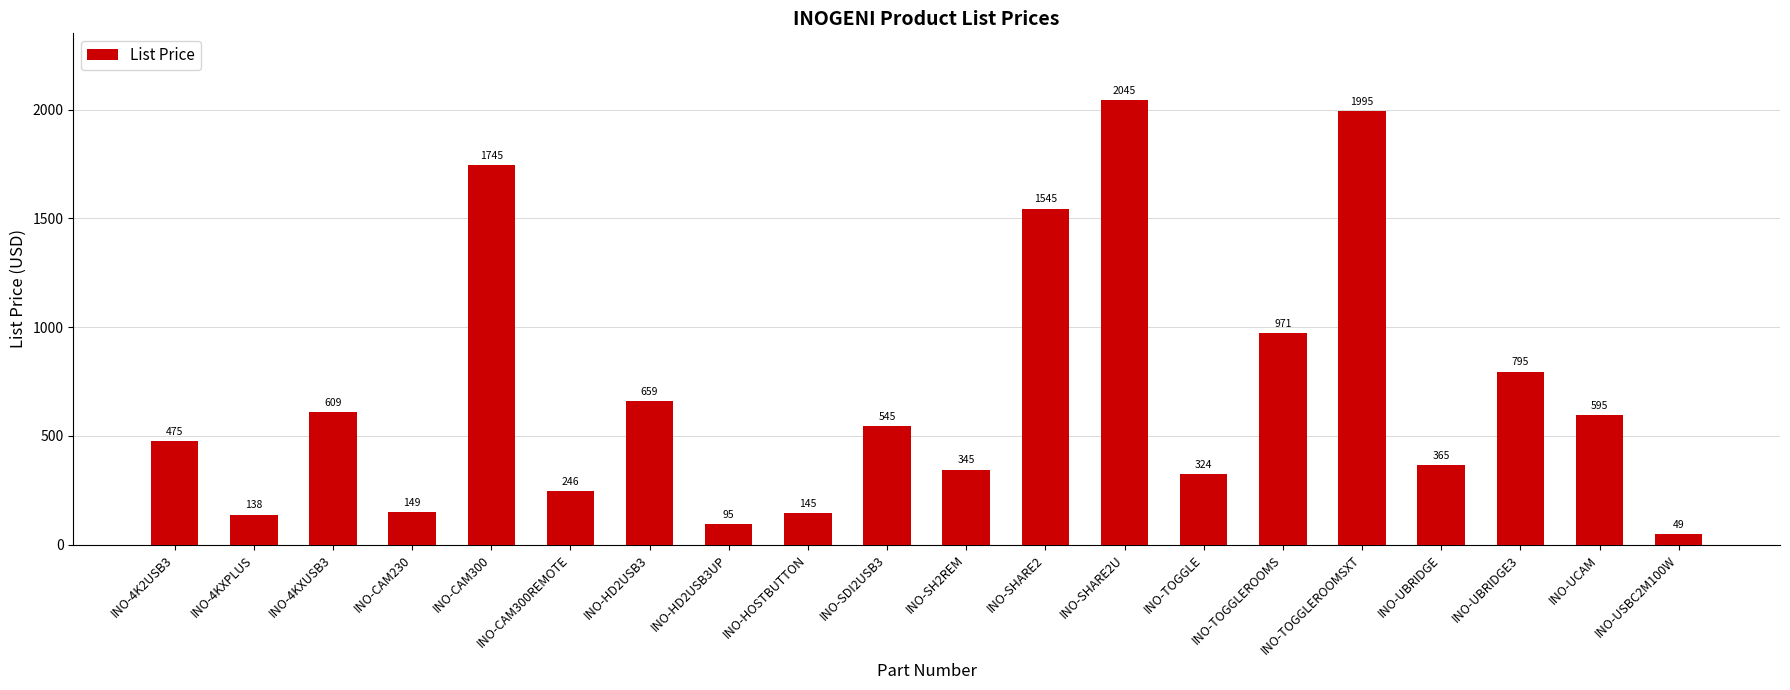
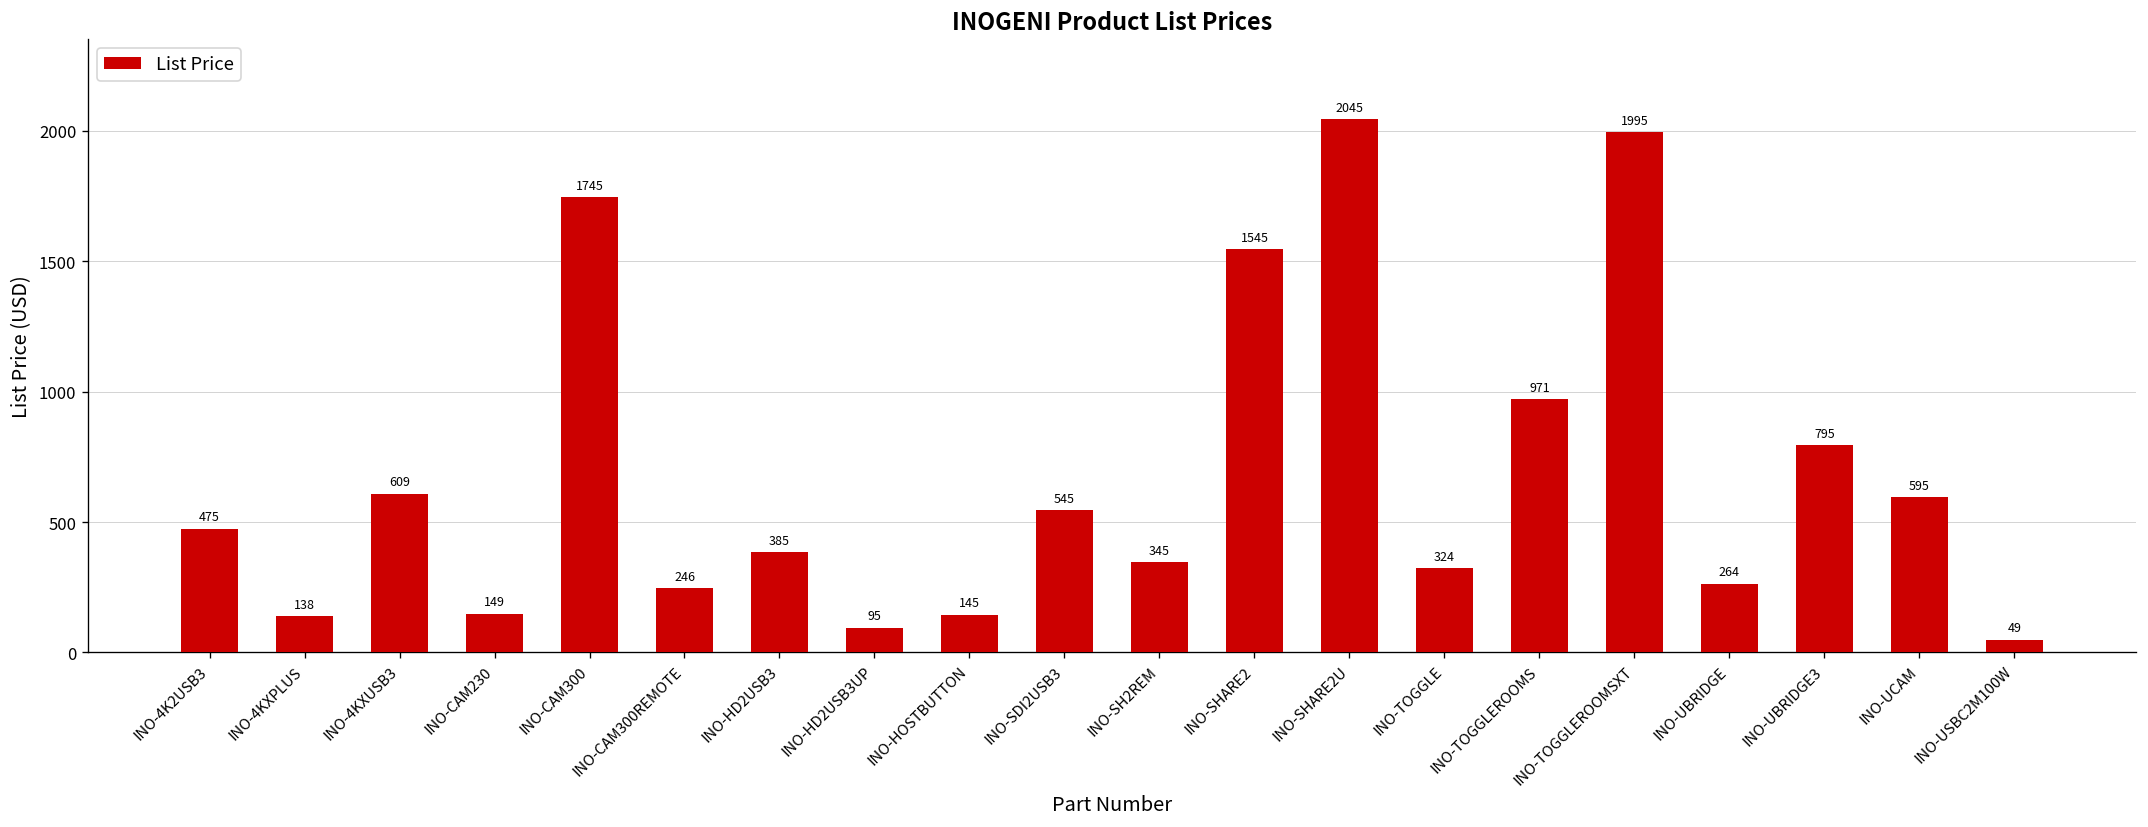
  {
    "INO-4K2USB3": 475,
    "INO-4KXPLUS": 138,
    "INO-4KXUSB3": 609,
    "INO-CAM230": 149,
    "INO-CAM300": 1745,
    "INO-CAM300REMOTE": 246,
-   "INO-HD2USB3": 659,
+   "INO-HD2USB3": 385,
    "INO-HD2USB3UP": 95,
    "INO-HOSTBUTTON": 145,
    "INO-SDI2USB3": 545,
    "INO-SH2REM": 345,
    "INO-SHARE2": 1545,
    "INO-SHARE2U": 2045,
    "INO-TOGGLE": 324,
    "INO-TOGGLEROOMS": 971,
    "INO-TOGGLEROOMSXT": 1995,
-   "INO-UBRIDGE": 365,
+   "INO-UBRIDGE": 264,
    "INO-UBRIDGE3": 795,
    "INO-UCAM": 595,
    "INO-USBC2M100W": 49
  }
